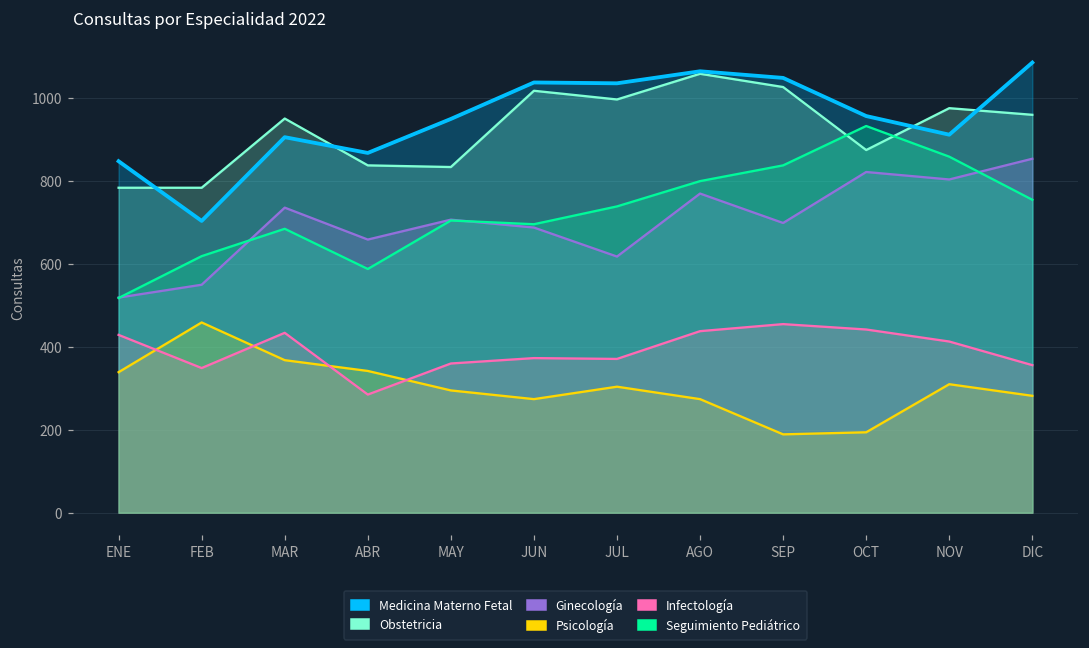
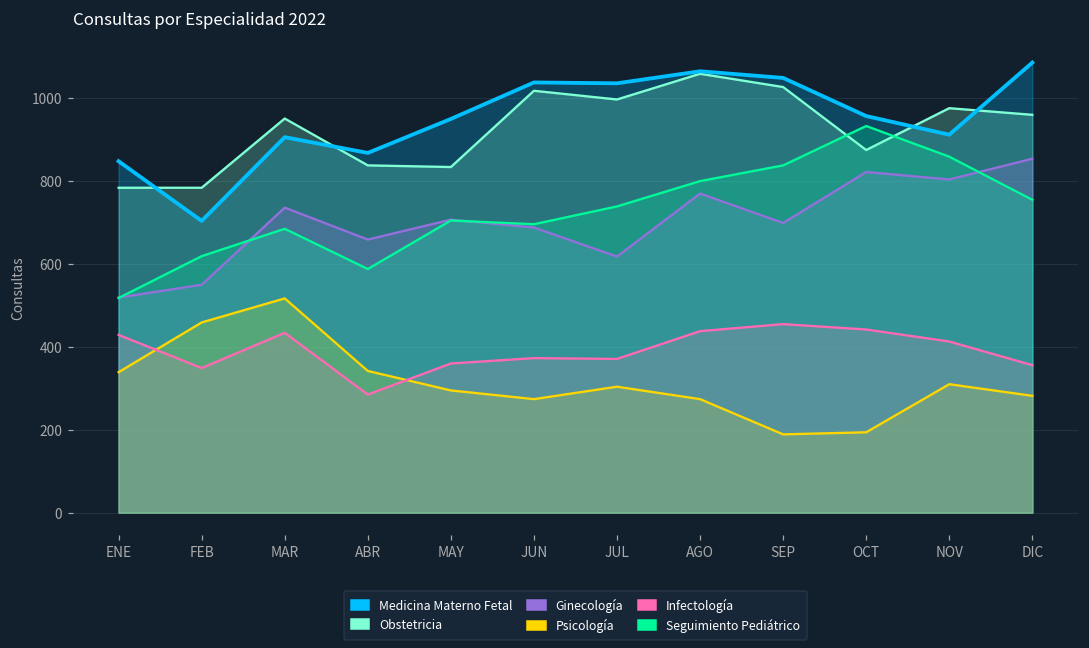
  {
    "Psicología": {
      "ENE": 340,
      "FEB": 460,
-     "MAR": 370,
+     "MAR": 520,
      "ABR": 340,
      "MAY": 300,
      "JUN": 270,
      "JUL": 300,
      "AGO": 270,
      "SEP": 190,
      "OCT": 190,
      "NOV": 310,
      "DIC": 280
    }
  }
